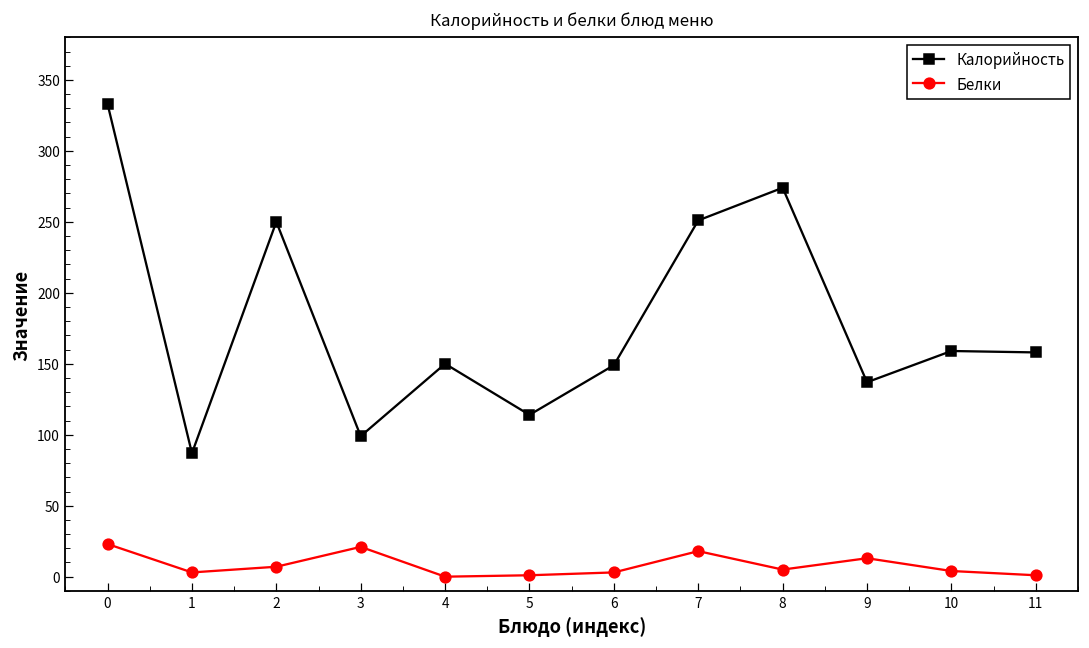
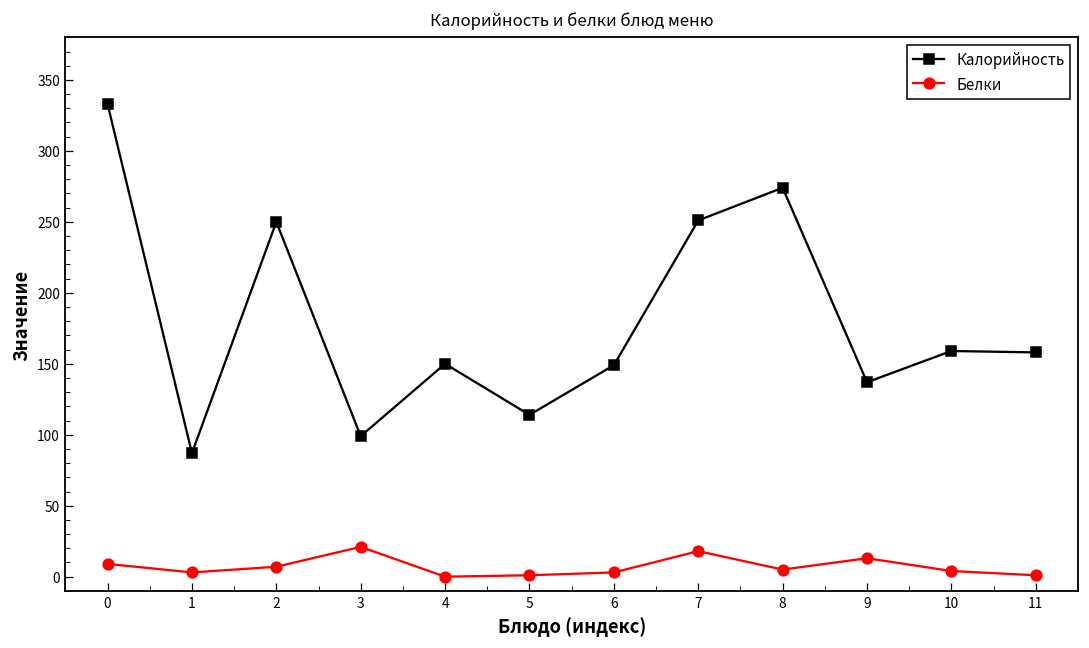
  {
    "Калорийность": {
      "0": 333,
      "1": 87,
      "2": 250,
      "3": 99,
      "4": 150,
      "5": 114,
      "6": 149,
      "7": 251,
      "8": 274,
      "9": 137,
      "10": 159,
      "11": 158
    },
    "Белки": {
-     "0": 23,
+     "0": 9,
      "1": 3,
      "2": 7,
      "3": 21,
      "4": 0,
      "5": 1,
      "6": 3,
      "7": 18,
      "8": 5,
      "9": 13,
      "10": 4,
      "11": 1
    }
  }
